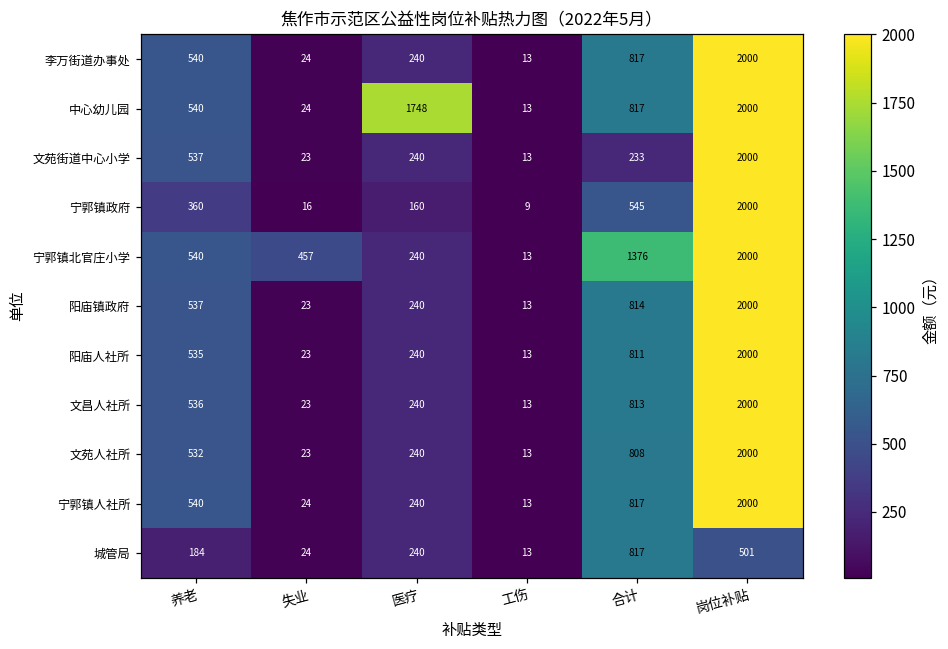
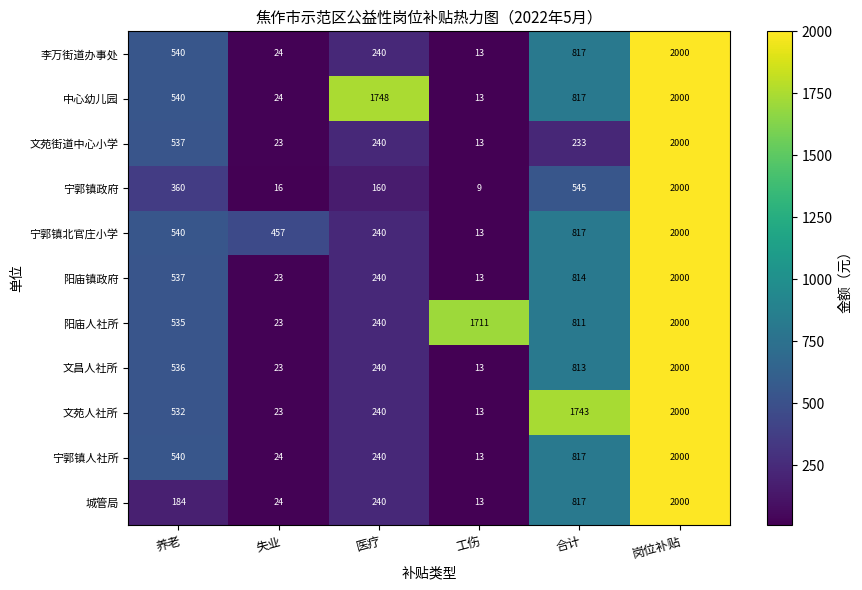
  {
    "李万街道办事处": {
      "养老": 540,
      "失业": 24,
      "医疗": 240,
      "工伤": 13,
      "合计": 817,
      "岗位补贴": 2000
    },
    "中心幼儿园": {
      "养老": 540,
      "失业": 24,
      "医疗": 1748,
      "工伤": 13,
      "合计": 817,
      "岗位补贴": 2000
    },
    "文苑街道中心小学": {
      "养老": 537,
      "失业": 23,
      "医疗": 240,
      "工伤": 13,
      "合计": 233,
      "岗位补贴": 2000
    },
    "宁郭镇政府": {
      "养老": 360,
      "失业": 16,
      "医疗": 160,
      "工伤": 9,
      "合计": 545,
      "岗位补贴": 2000
    },
    "宁郭镇北官庄小学": {
      "养老": 540,
      "失业": 457,
      "医疗": 240,
      "工伤": 13,
-     "合计": 1376,
+     "合计": 817,
      "岗位补贴": 2000
    },
    "阳庙镇政府": {
      "养老": 537,
      "失业": 23,
      "医疗": 240,
      "工伤": 13,
      "合计": 814,
      "岗位补贴": 2000
    },
    "阳庙人社所": {
      "养老": 535,
      "失业": 23,
      "医疗": 240,
-     "工伤": 13,
+     "工伤": 1711,
      "合计": 811,
      "岗位补贴": 2000
    },
    "文昌人社所": {
      "养老": 536,
      "失业": 23,
      "医疗": 240,
      "工伤": 13,
      "合计": 813,
      "岗位补贴": 2000
    },
    "文苑人社所": {
      "养老": 532,
      "失业": 23,
      "医疗": 240,
      "工伤": 13,
-     "合计": 808,
+     "合计": 1743,
      "岗位补贴": 2000
    },
    "宁郭镇人社所": {
      "养老": 540,
      "失业": 24,
      "医疗": 240,
      "工伤": 13,
      "合计": 817,
      "岗位补贴": 2000
    },
    "城管局": {
      "养老": 184,
      "失业": 24,
      "医疗": 240,
      "工伤": 13,
      "合计": 817,
-     "岗位补贴": 501
+     "岗位补贴": 2000
    }
  }
